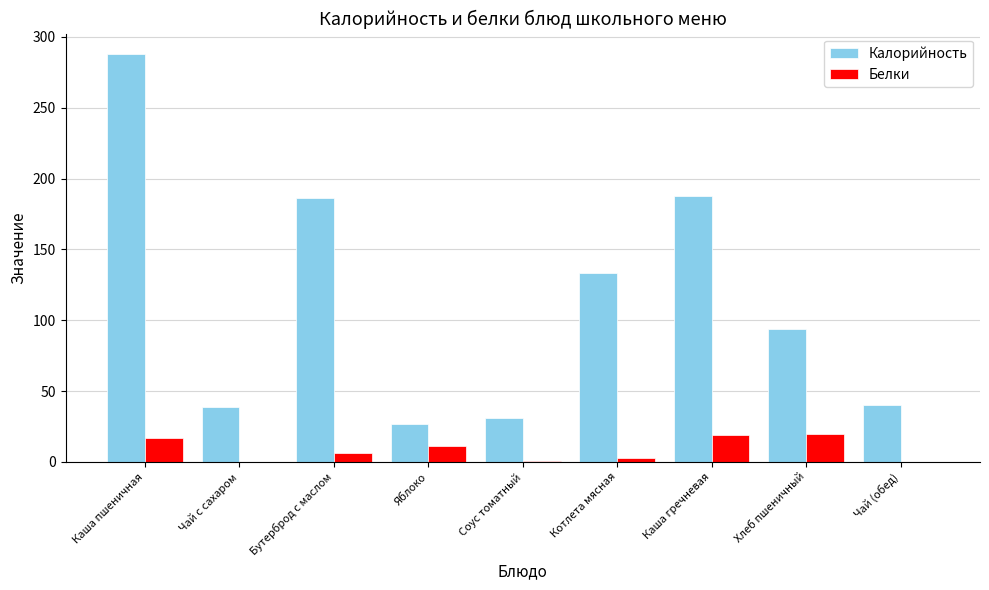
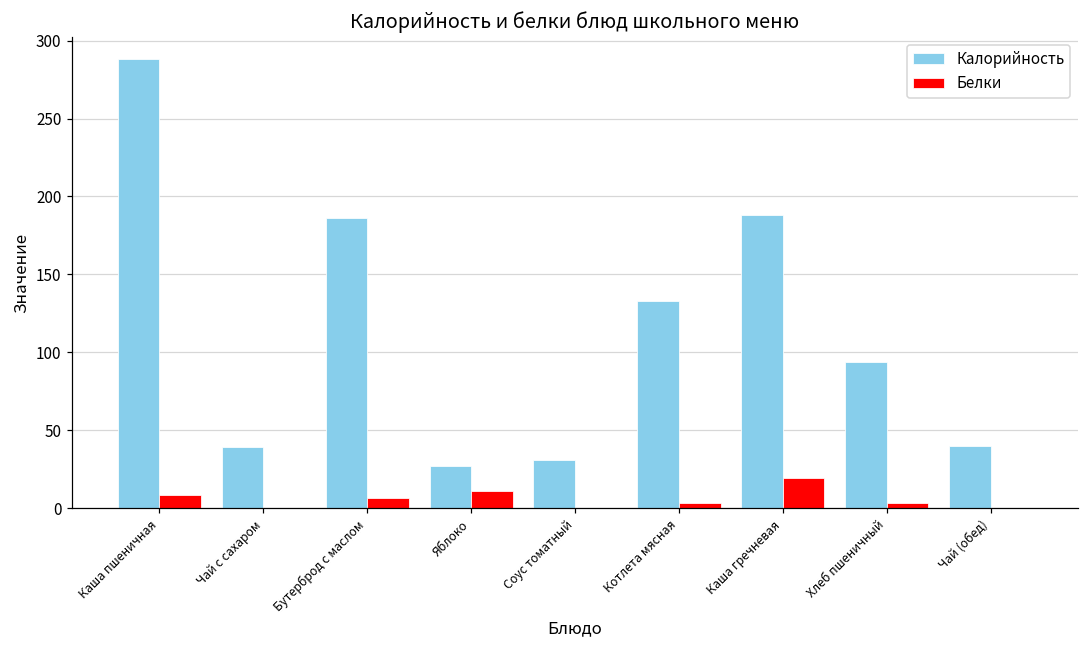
  {
    "Калорийность": {
      "Каша пшеничная": 288,
      "Чай с сахаром": 39,
      "Бутерброд с маслом": 186,
      "Яблоко": 27,
      "Соус томатный": 31,
      "Котлета мясная": 133,
      "Каша гречневая": 188,
      "Хлеб пшеничный": 94,
      "Чай (обед)": 40
    },
    "Белки": {
-     "Каша пшеничная": 17,
+     "Каша пшеничная": 8,
      "Чай с сахаром": 0,
      "Бутерброд с маслом": 7,
      "Яблоко": 11,
      "Котлета мясная": 3,
      "Каша гречневая": 19,
-     "Хлеб пшеничный": 20
+     "Хлеб пшеничный": 3
    }
  }
